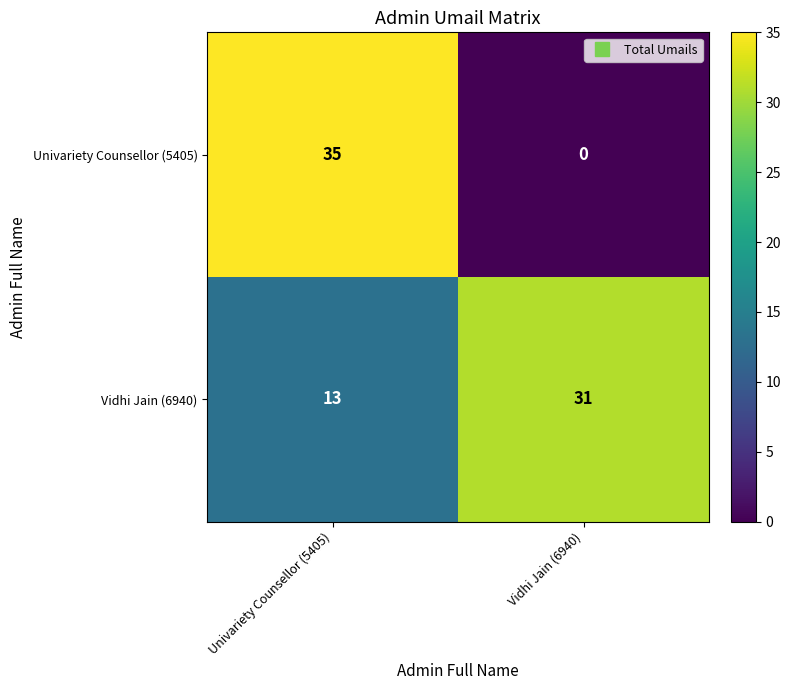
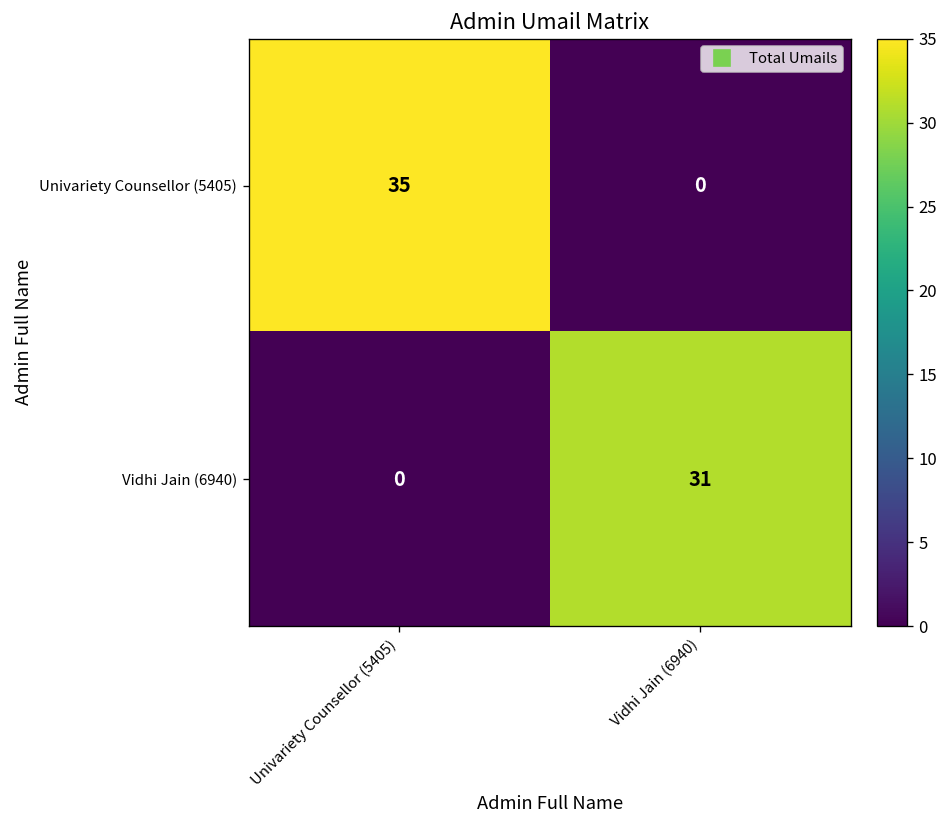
  {
    "Univariety Counsellor (5405)": {
      "Univariety Counsellor (5405)": 35,
      "Vidhi Jain (6940)": 0
    },
    "Vidhi Jain (6940)": {
-     "Univariety Counsellor (5405)": 13,
+     "Univariety Counsellor (5405)": 0,
      "Vidhi Jain (6940)": 31
    }
  }
